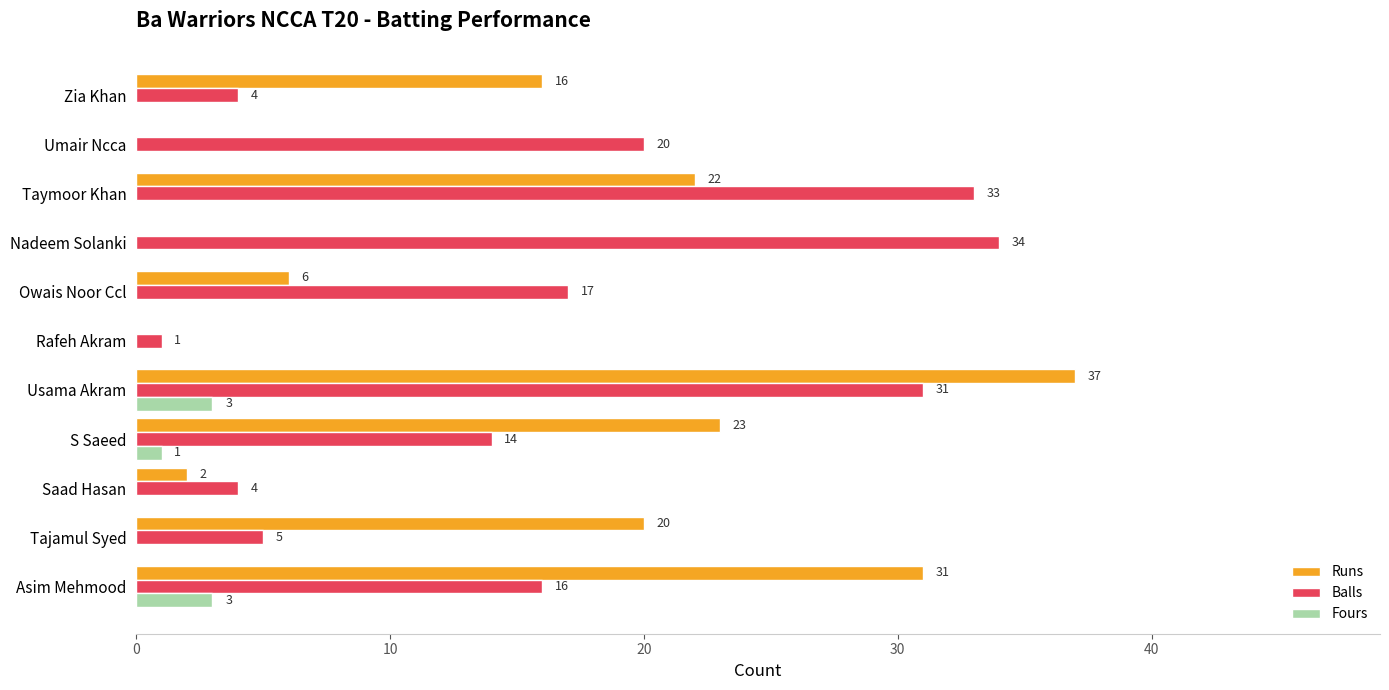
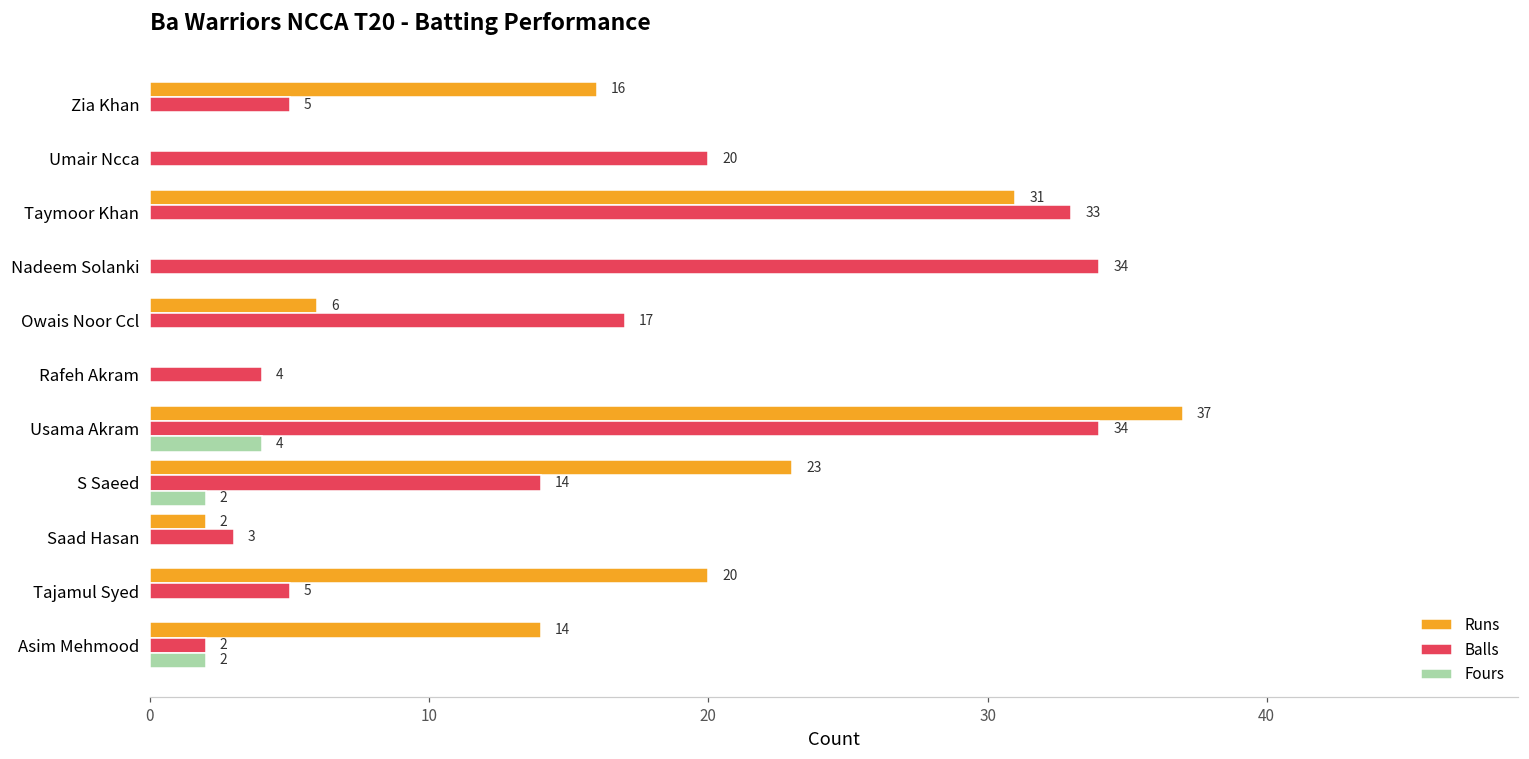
  {
    "Runs": {
      "Zia Khan": 16,
-     "Taymoor Khan": 22,
+     "Taymoor Khan": 31,
      "Owais Noor Ccl": 6,
      "Usama Akram": 37,
      "S Saeed": 23,
      "Saad Hasan": 2,
      "Tajamul Syed": 20,
-     "Asim Mehmood": 31
+     "Asim Mehmood": 14
    },
    "Balls": {
-     "Zia Khan": 4,
+     "Zia Khan": 5,
      "Umair Ncca": 20,
      "Taymoor Khan": 33,
      "Nadeem Solanki": 34,
      "Owais Noor Ccl": 17,
-     "Rafeh Akram": 1,
-     "Usama Akram": 31,
+     "Rafeh Akram": 4,
+     "Usama Akram": 34,
      "S Saeed": 14,
-     "Saad Hasan": 4,
+     "Saad Hasan": 3,
      "Tajamul Syed": 5,
-     "Asim Mehmood": 16
+     "Asim Mehmood": 2
    },
    "Fours": {
-     "Usama Akram": 3,
-     "S Saeed": 1,
-     "Asim Mehmood": 3
+     "Usama Akram": 4,
+     "S Saeed": 2,
+     "Asim Mehmood": 2
    }
  }
